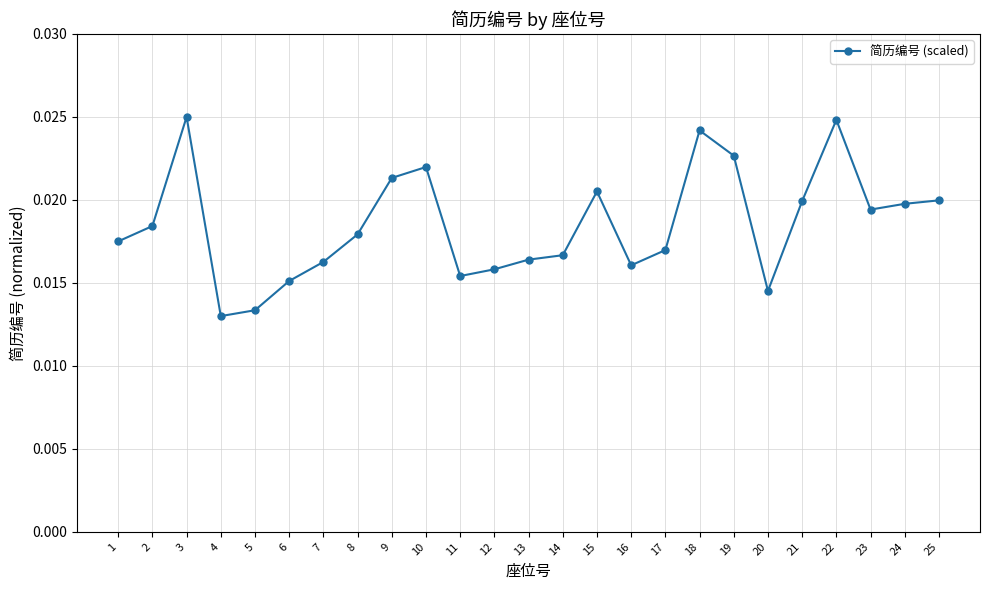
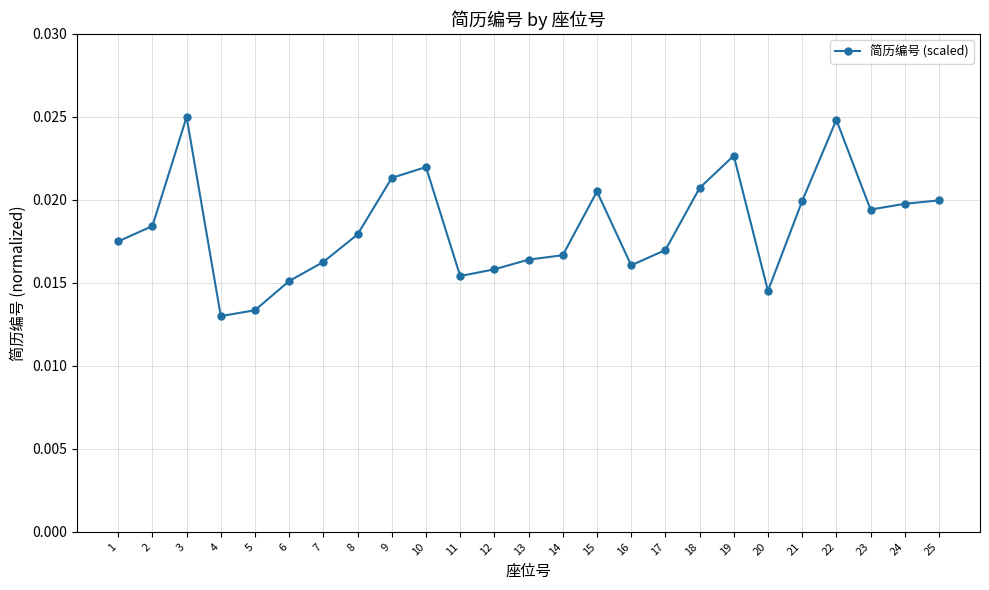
  {
    "1": 0.0175,
    "2": 0.0184,
    "3": 0.0250,
    "4": 0.0130,
    "5": 0.0134,
    "6": 0.0151,
    "7": 0.0163,
    "8": 0.0179,
    "9": 0.0213,
    "10": 0.0220,
    "11": 0.0154,
    "12": 0.0158,
    "13": 0.0164,
    "14": 0.0167,
    "15": 0.0205,
    "16": 0.0161,
    "17": 0.0170,
-   "18": 0.0242,
+   "18": 0.0207,
    "19": 0.0227,
    "20": 0.0145,
    "21": 0.0199,
    "22": 0.0248,
    "23": 0.0194,
    "24": 0.0198,
    "25": 0.0200
  }
